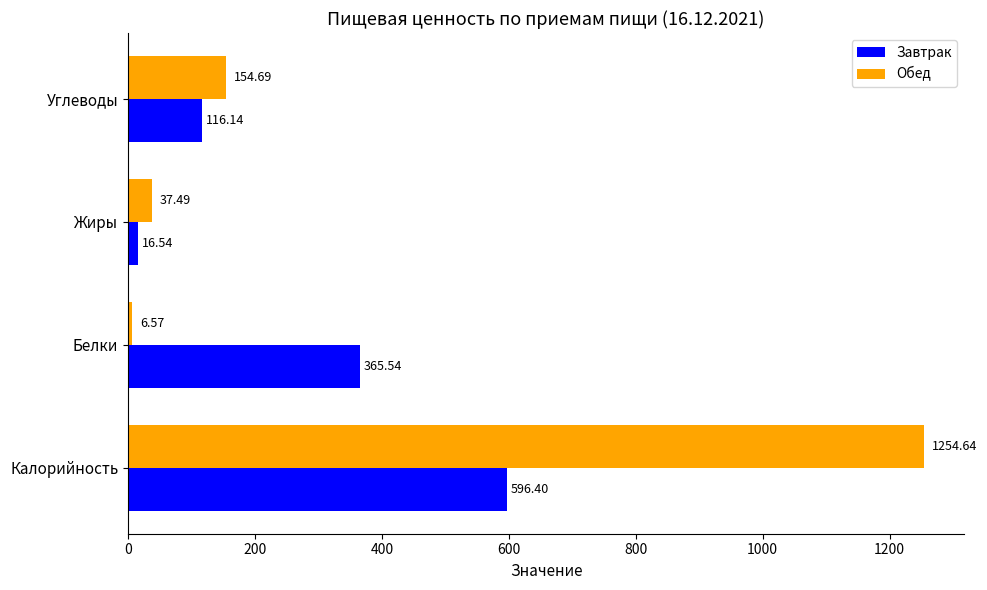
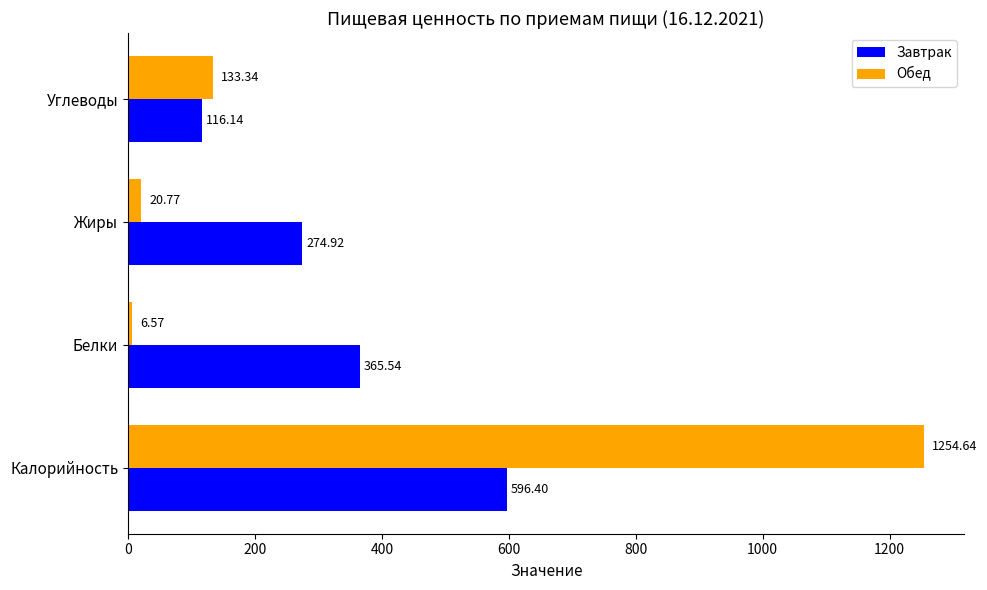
  {
    "Завтрак": {
      "Углеводы": 116.14,
-     "Жиры": 16.54,
+     "Жиры": 274.92,
      "Белки": 365.54,
      "Калорийность": 596.40
    },
    "Обед": {
-     "Углеводы": 154.69,
-     "Жиры": 37.49,
+     "Углеводы": 133.34,
+     "Жиры": 20.77,
      "Белки": 6.57,
      "Калорийность": 1254.64
    }
  }
